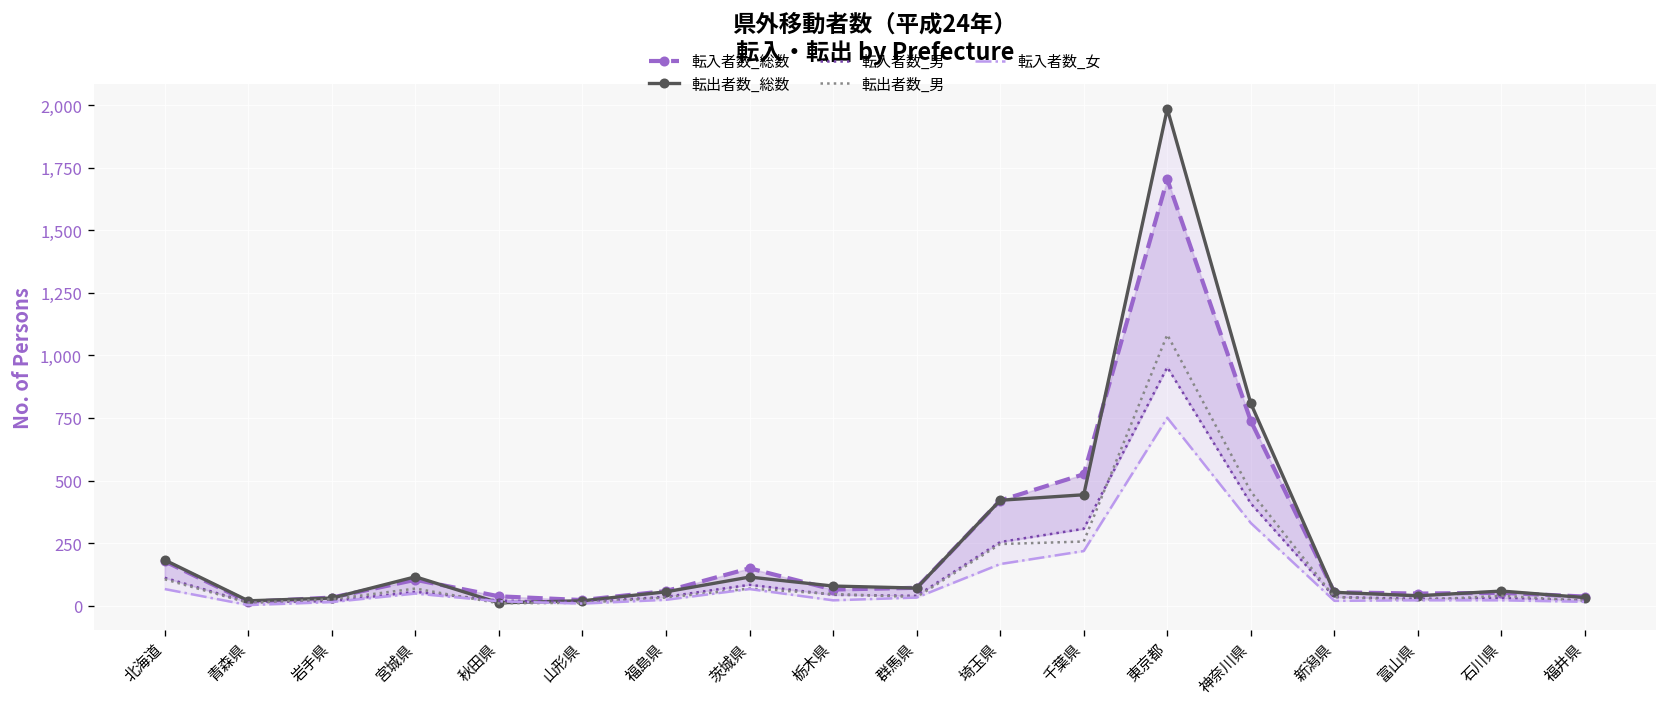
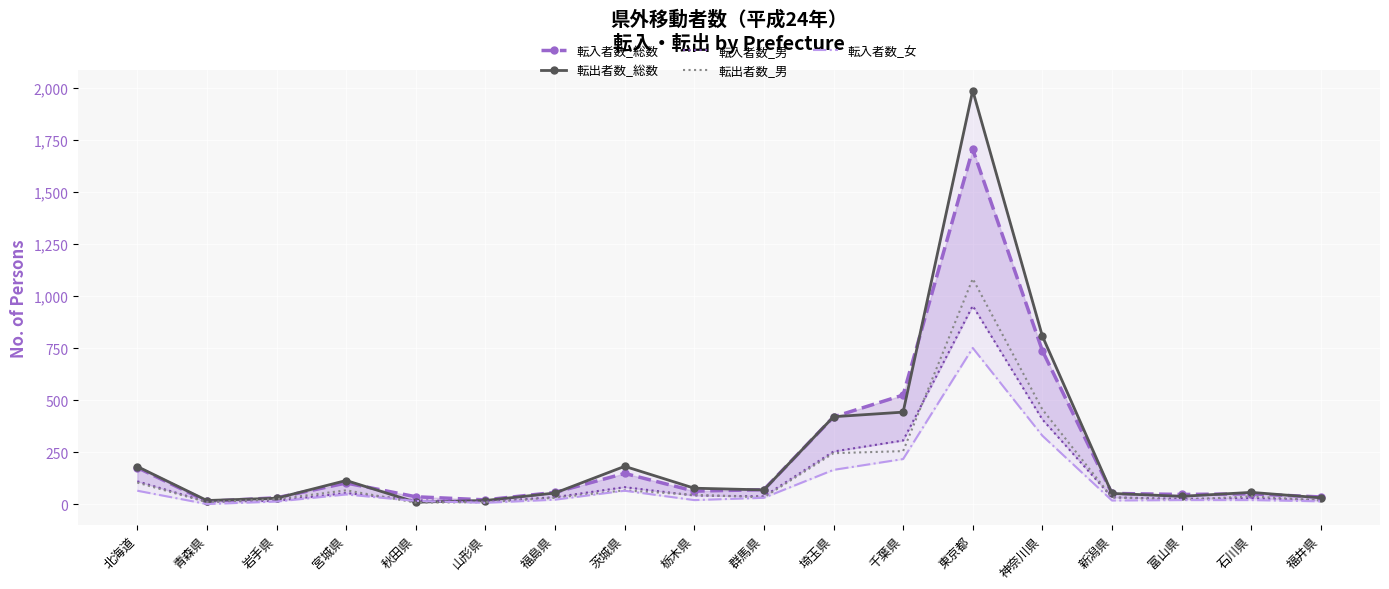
  {
    "転出者数_総数": {
-     "茨城県": "110"
+     "茨城県": "180"
    },
    "転出者数_男": {
      "宮城県": "70",
      "千葉県": "260",
      "東京都": "1,080",
      "神奈川県": "460"
    }
  }
